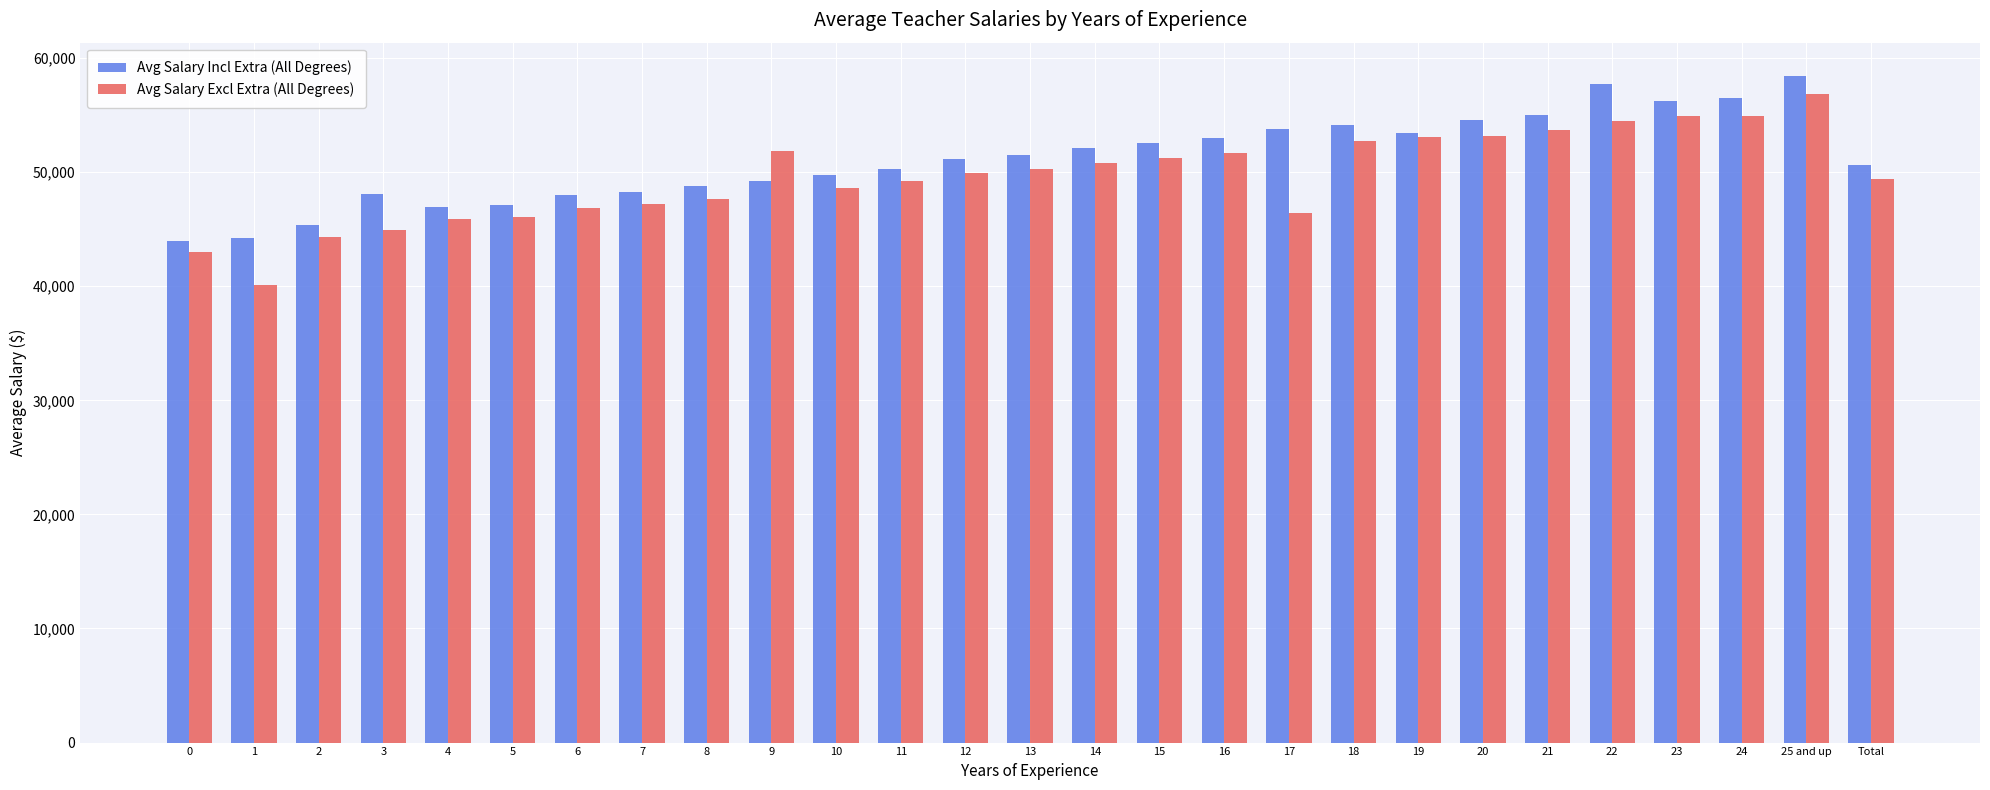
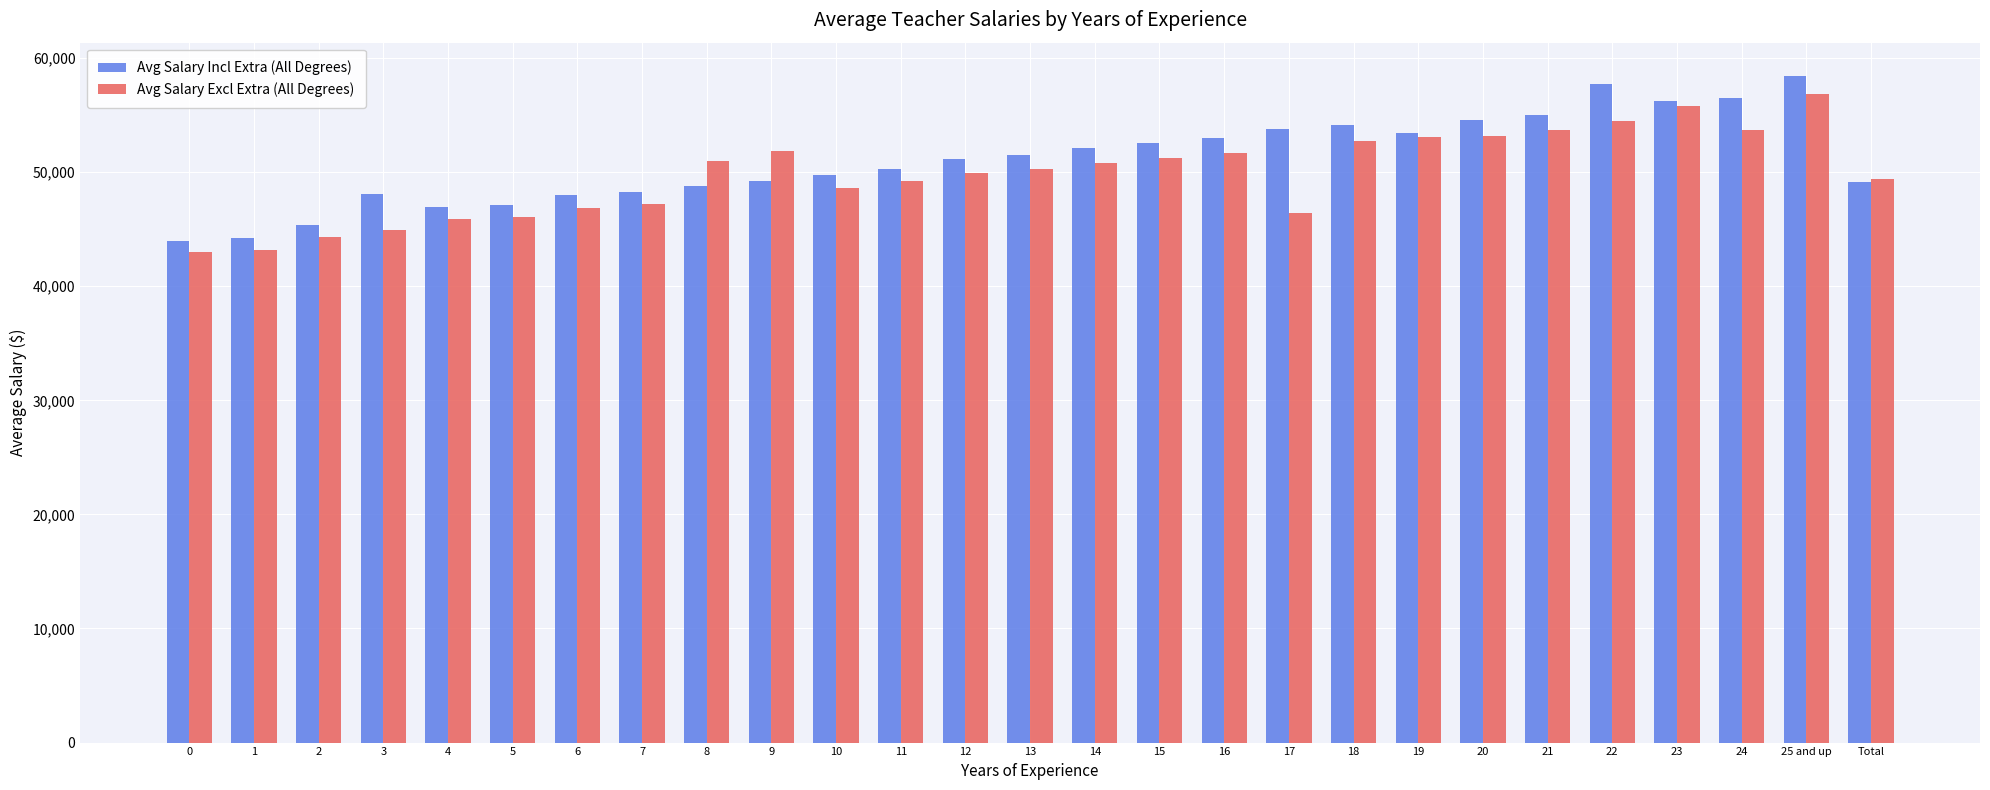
  {
    "Avg Salary Incl Extra (All Degrees)": {
      "0": "43,900",
      "1": "44,200",
      "2": "45,400",
      "3": "48,100",
      "4": "47,000",
      "5": "47,100",
      "6": "48,000",
      "7": "48,200",
      "8": "48,800",
      "9": "49,300",
      "10": "49,800",
      "11": "50,300",
      "12": "51,200",
      "13": "51,500",
      "14": "52,100",
      "15": "52,600",
      "16": "53,000",
      "17": "53,700",
      "18": "54,200",
      "19": "53,400",
      "20": "54,600",
      "21": "55,000",
      "22": "57,700",
      "23": "56,200",
      "24": "56,500",
      "25 and up": "58,400",
-     "Total": "50,600"
+     "Total": "49,100"
    },
    "Avg Salary Excl Extra (All Degrees)": {
      "0": "43,000",
-     "1": "40,100",
+     "1": "43,200",
      "2": "44,300",
      "3": "44,900",
      "4": "45,900",
      "5": "46,100",
      "6": "46,800",
      "7": "47,200",
-     "8": "47,700",
+     "8": "50,900",
      "9": "51,900",
      "10": "48,600",
      "11": "49,200",
      "12": "49,900",
      "13": "50,300",
      "14": "50,800",
      "15": "51,200",
      "16": "51,700",
      "17": "46,500",
      "18": "52,800",
      "19": "53,100",
      "20": "53,100",
      "21": "53,700",
      "22": "54,500",
-     "23": "54,900",
-     "24": "54,900",
+     "23": "55,800",
+     "24": "53,700",
      "25 and up": "56,800",
      "Total": "49,400"
    }
  }
